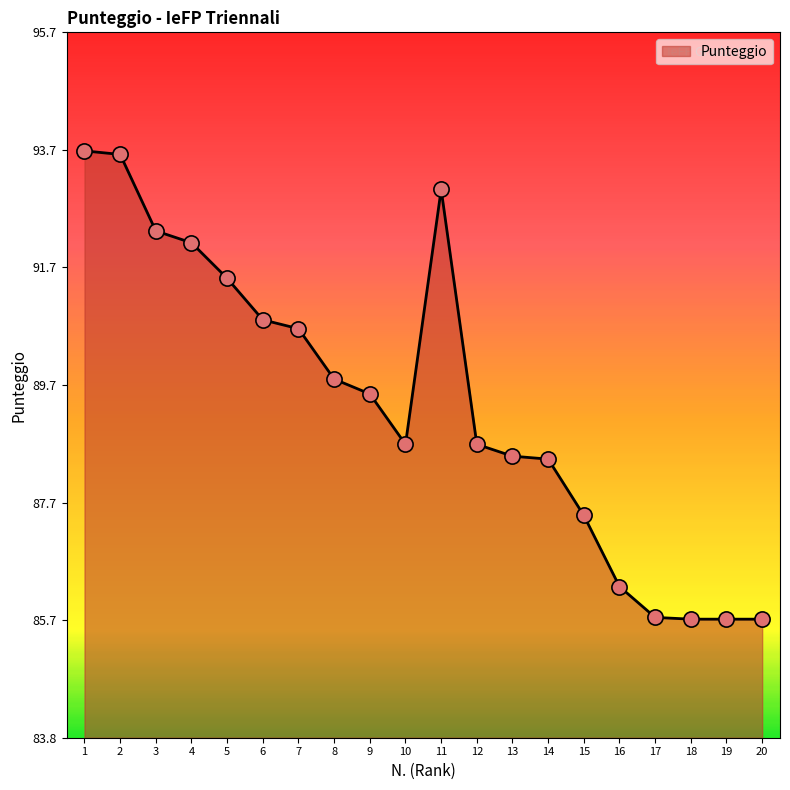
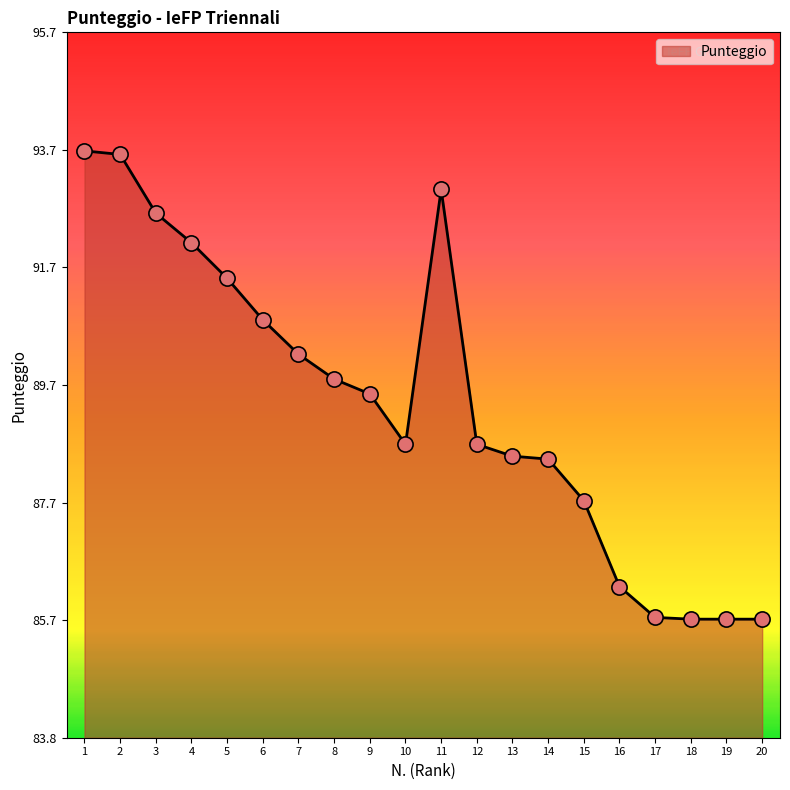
  {
    "1": 93.7,
    "2": 93.6,
-   "3": 92.3,
+   "3": 92.6,
    "4": 92.1,
    "5": 91.5,
    "6": 90.8,
-   "7": 90.7,
+   "7": 90.2,
    "8": 89.8,
    "9": 89.6,
    "10": 88.7,
    "11": 93.0,
    "12": 88.7,
    "13": 88.5,
    "14": 88.5,
-   "15": 87.5,
+   "15": 87.8,
    "16": 86.3,
    "17": 85.8,
    "18": 85.8,
    "19": 85.8,
    "20": 85.8
  }
